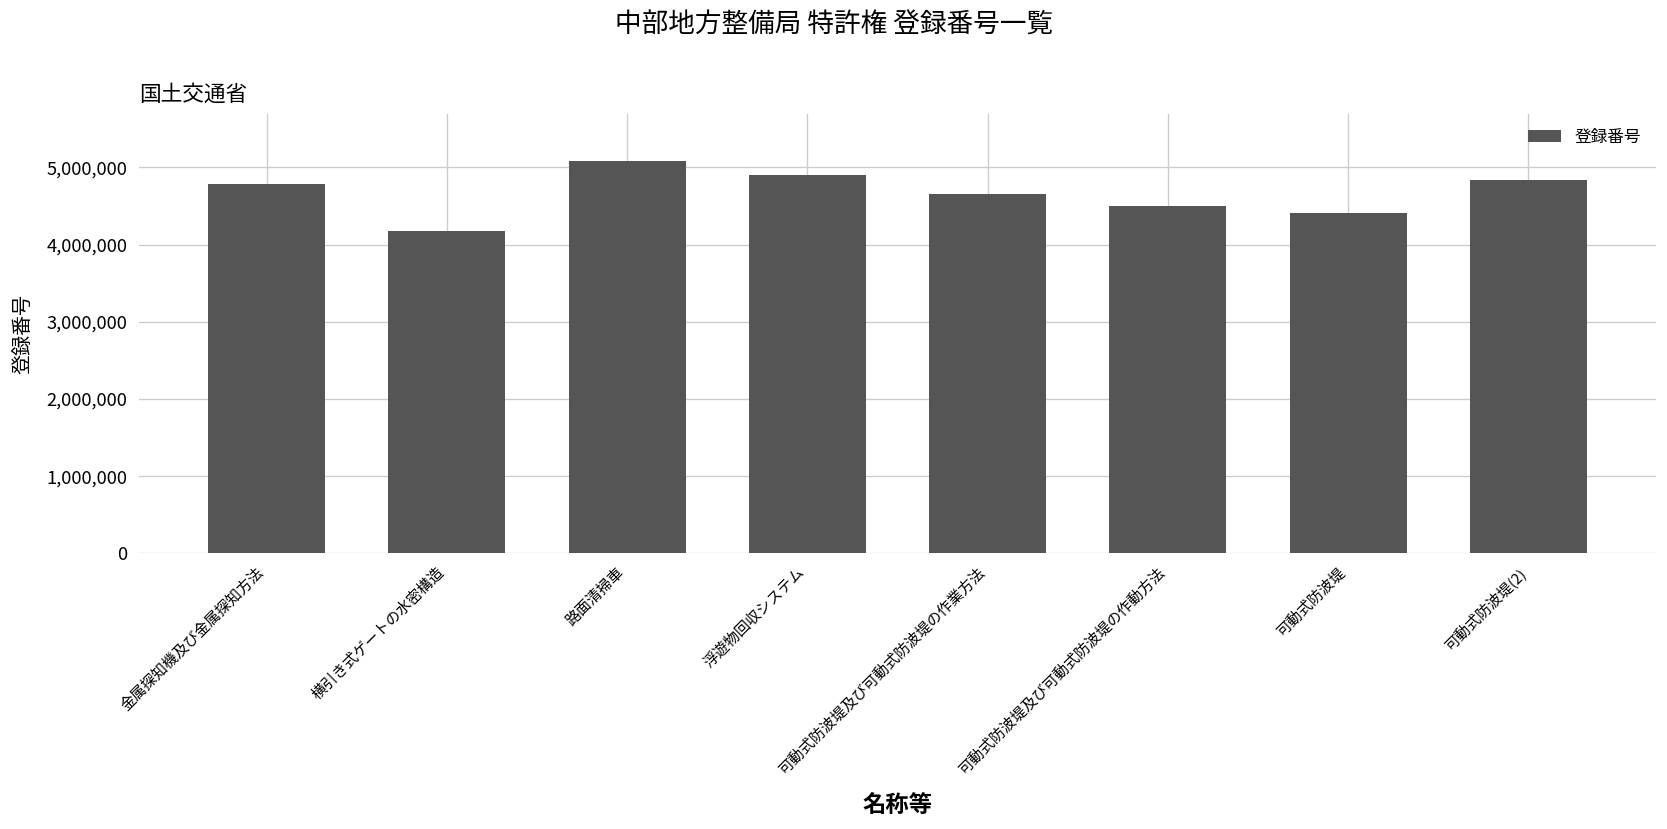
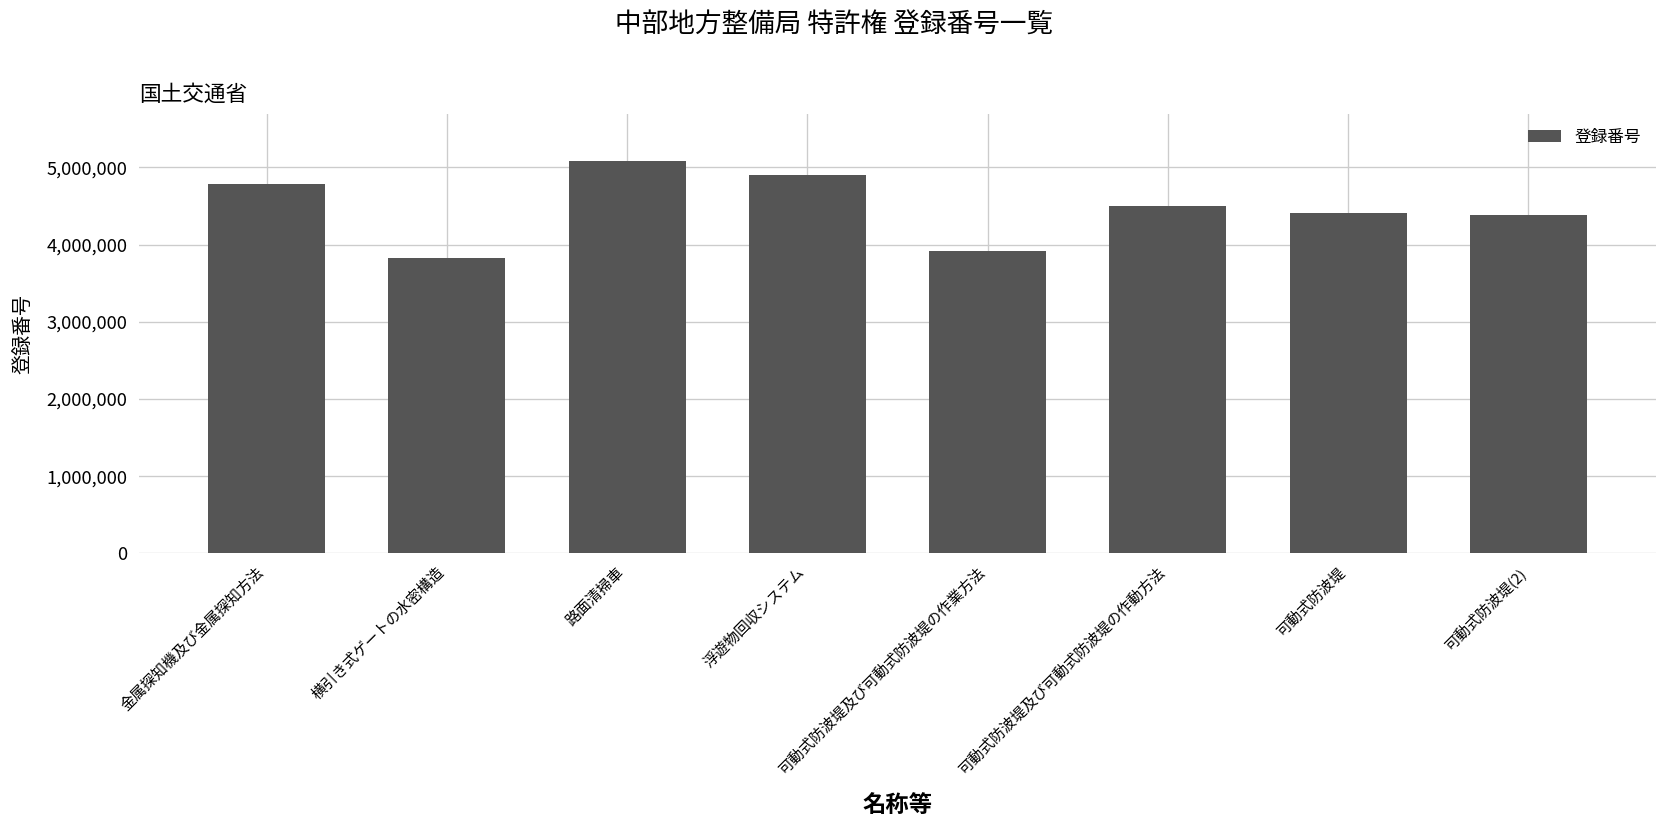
  {
    "金属探知機及び金属探知方法": "4,800,000",
-   "横引き式ゲートの水密構造": "4,200,000",
+   "横引き式ゲートの水密構造": "3,800,000",
    "路面清掃車": "5,100,000",
    "浮遊物回収システム": "4,900,000",
-   "可動式防波堤及び可動式防波堤の作業方法": "4,700,000",
+   "可動式防波堤及び可動式防波堤の作業方法": "3,900,000",
    "可動式防波堤及び可動式防波堤の作動方法": "4,500,000",
    "可動式防波堤": "4,400,000",
-   "可動式防波堤(2)": "4,800,000"
+   "可動式防波堤(2)": "4,400,000"
  }
